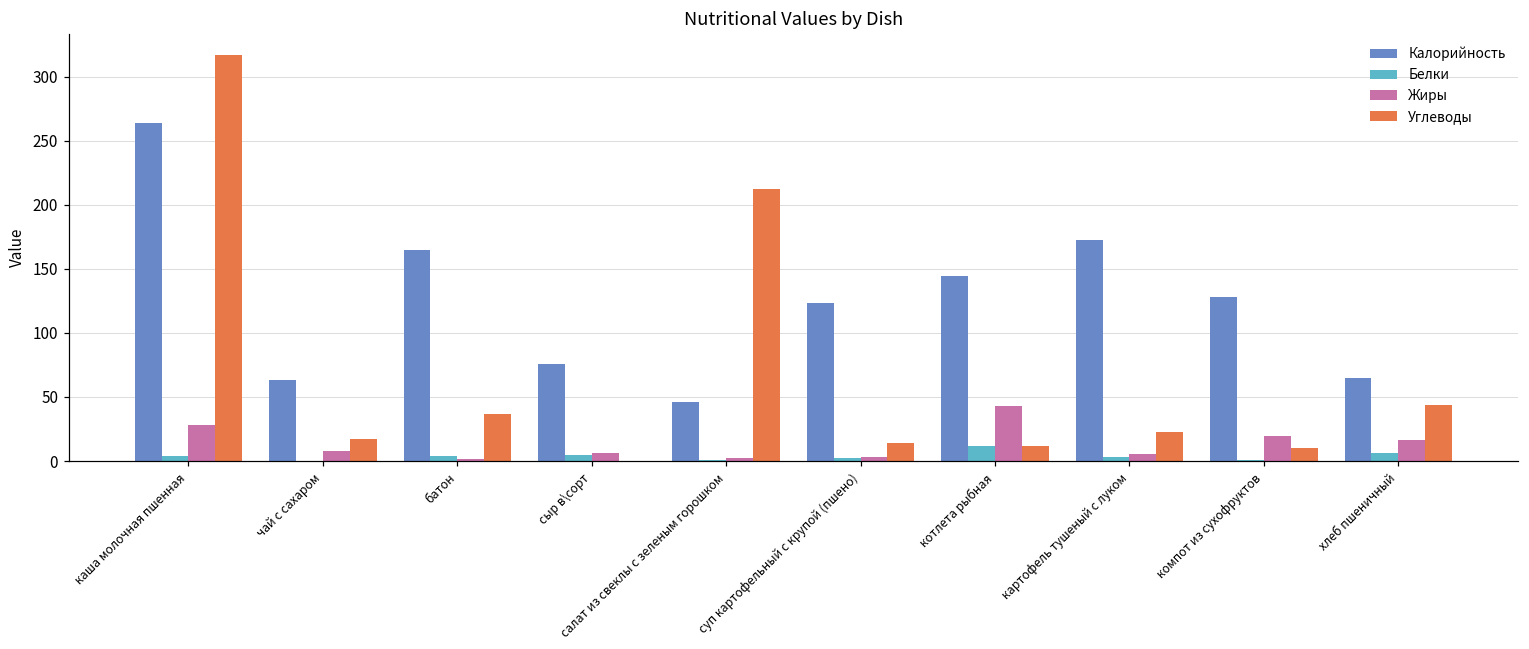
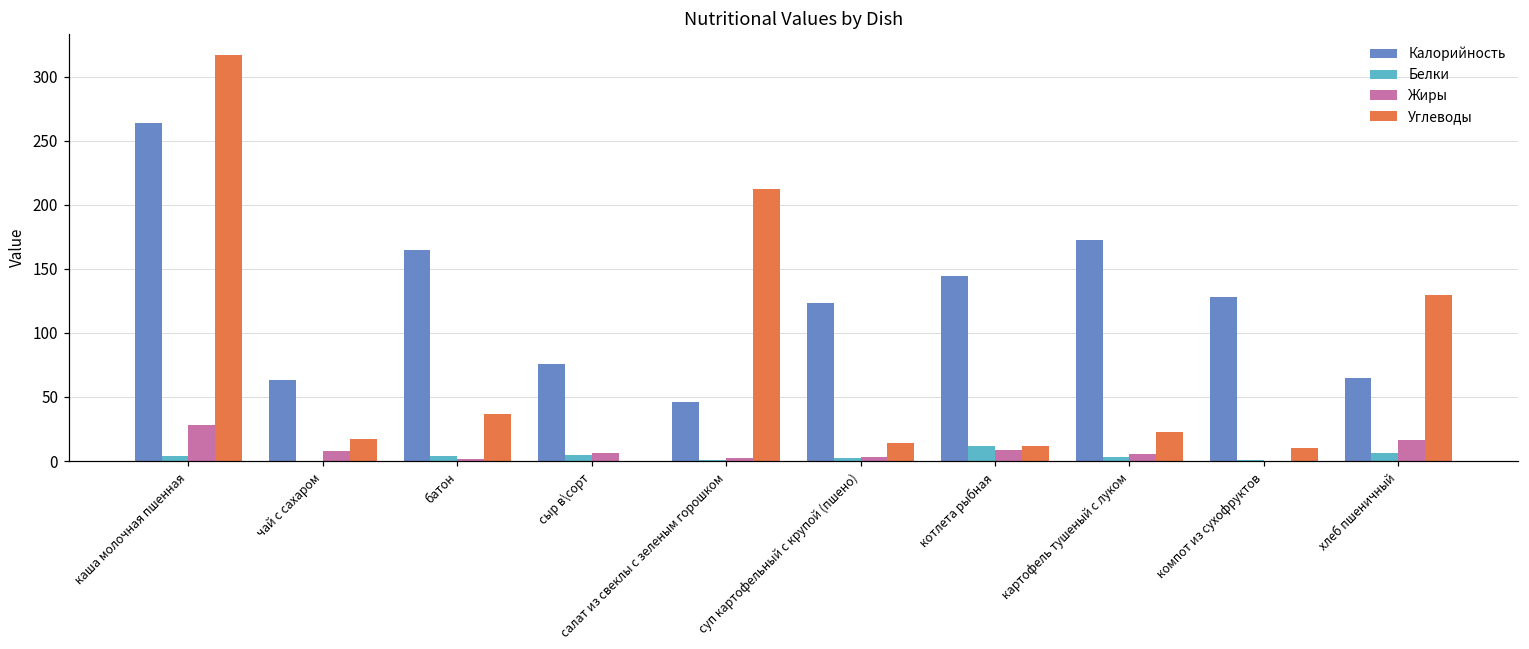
  {
    "Жиры": {
      "каша молочная пшенная": 28,
      "чай с cахаром": 8,
      "сыр в\\сорт": 6,
      "салат из свеклы с зеленым горошком": 3,
      "суп картофельный с крупой (пшено)": 3,
-     "котлета рыбная": 43,
+     "котлета рыбная": 9,
      "картофель тушеный с луком": 5,
-     "компот из сухофруктов": 20,
+     "компот из сухофруктов": 0,
      "хлеб пшеничный": 17
    },
    "Углеводы": {
      "каша молочная пшенная": 317,
      "чай с cахаром": 17,
      "батон": 37,
      "сыр в\\сорт": 0,
      "салат из свеклы с зеленым горошком": 212,
      "суп картофельный с крупой (пшено)": 14,
      "котлета рыбная": 12,
      "картофель тушеный с луком": 23,
      "компот из сухофруктов": 10,
-     "хлеб пшеничный": 44
+     "хлеб пшеничный": 130
    }
  }
